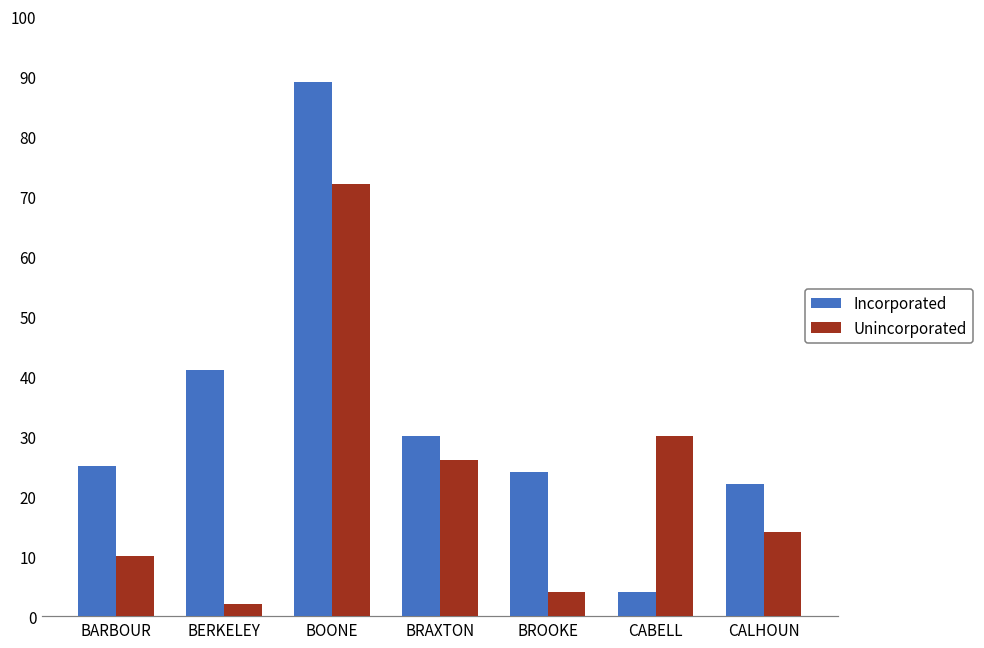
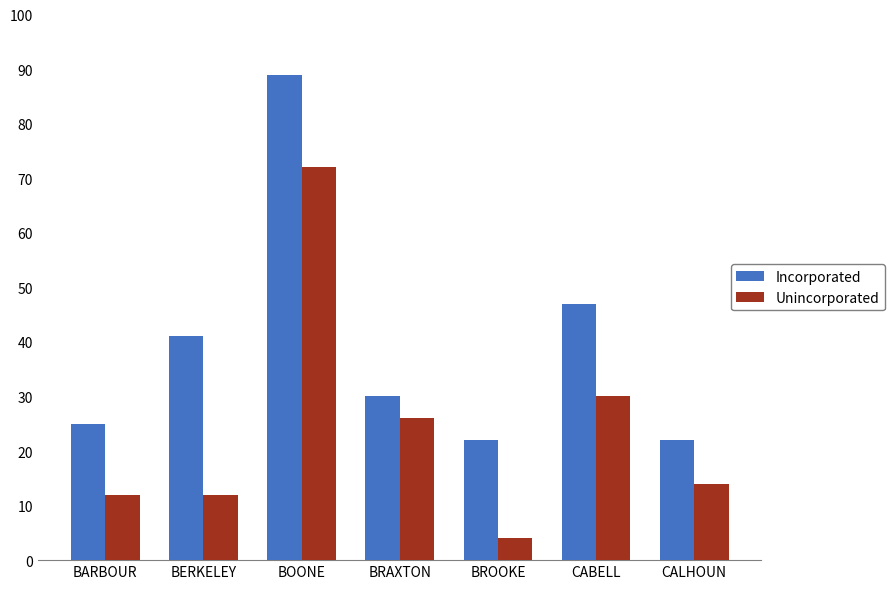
  {
    "Incorporated": {
      "BARBOUR": 25,
      "BERKELEY": 41,
      "BOONE": 89,
      "BRAXTON": 30,
-     "BROOKE": 24,
-     "CABELL": 4,
+     "BROOKE": 22,
+     "CABELL": 47,
      "CALHOUN": 22
    },
    "Unincorporated": {
-     "BARBOUR": 10,
-     "BERKELEY": 2,
+     "BARBOUR": 12,
+     "BERKELEY": 12,
      "BOONE": 72,
      "BRAXTON": 26,
      "BROOKE": 4,
      "CABELL": 30,
      "CALHOUN": 14
    }
  }
